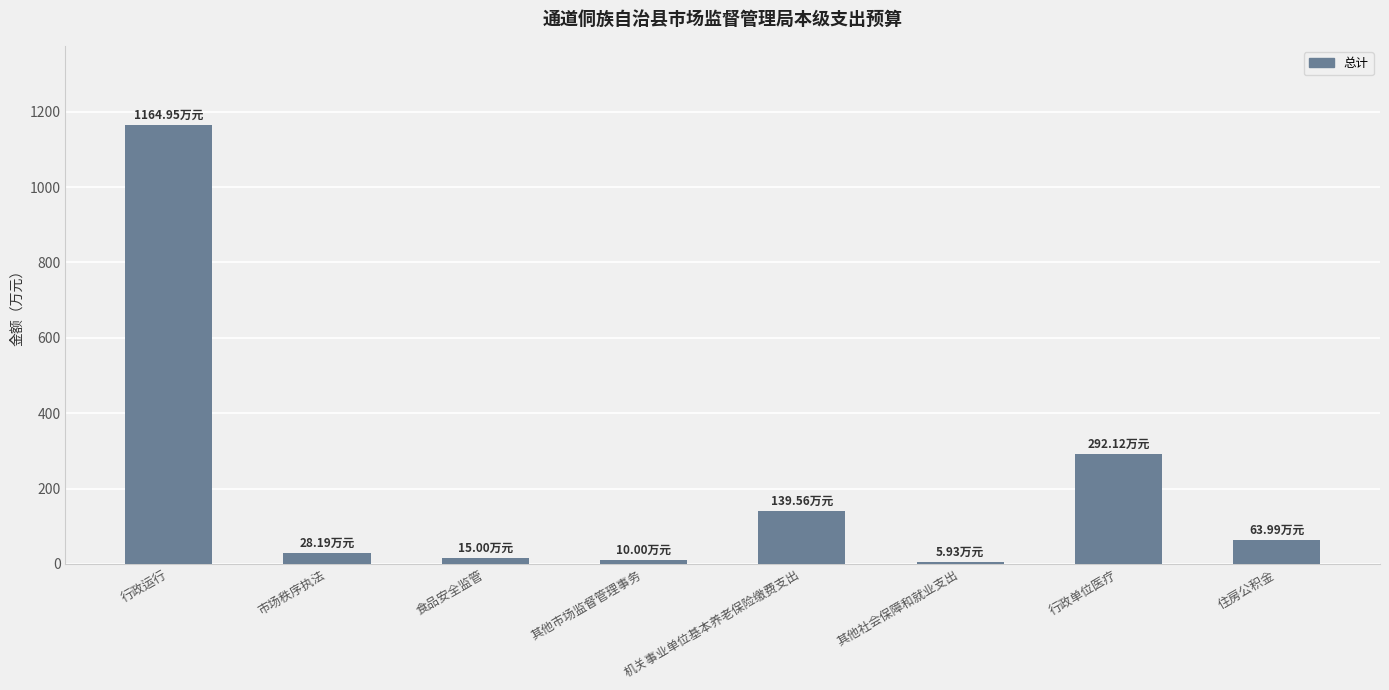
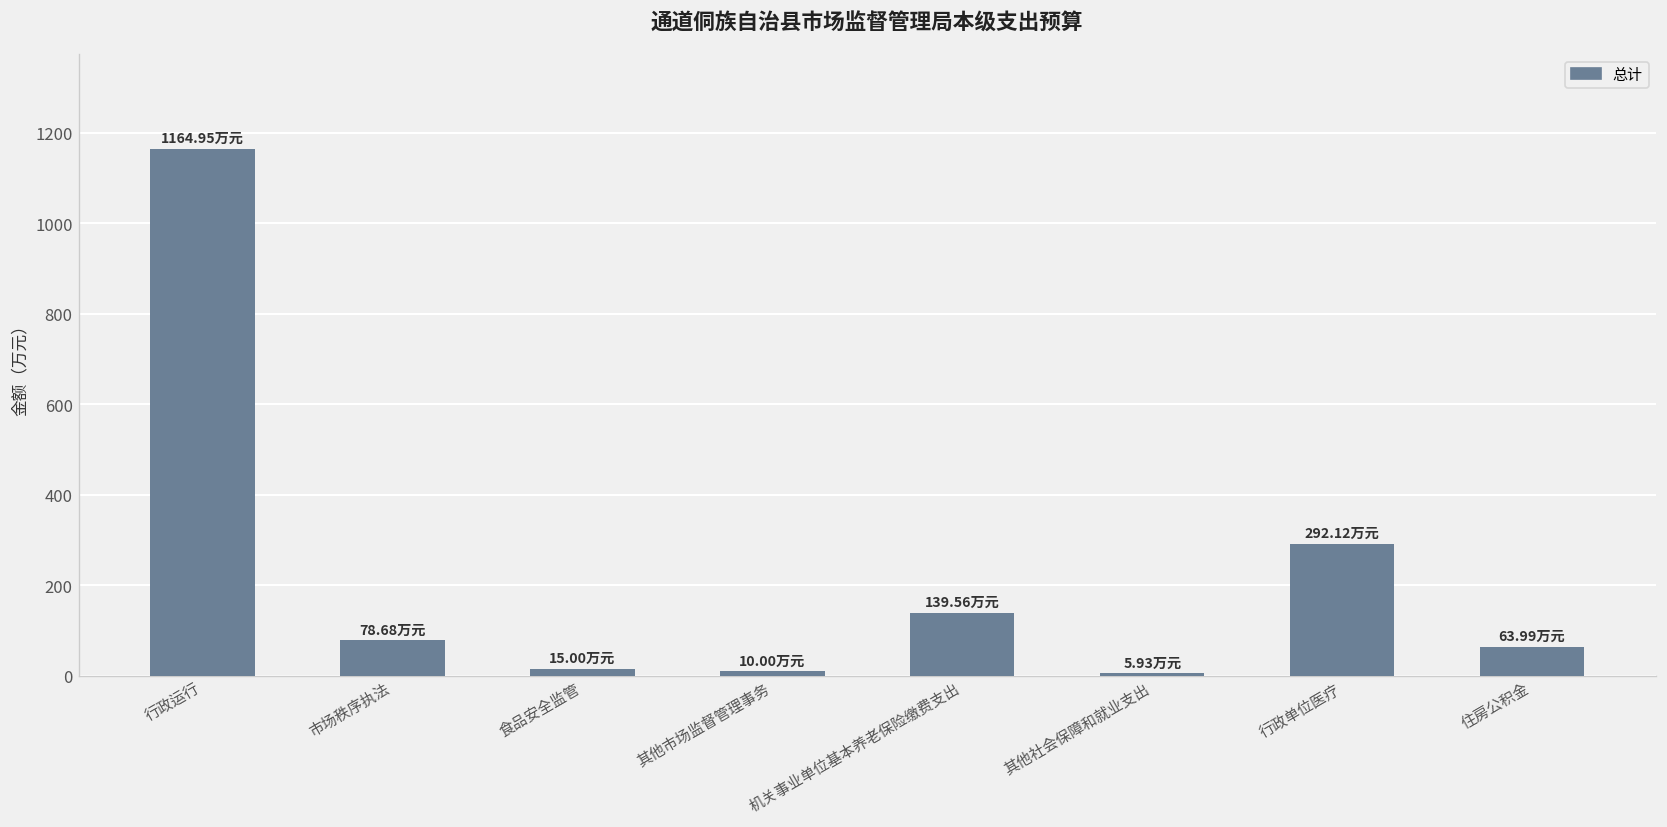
  {
    "行政运行": 1164.95,
-   "市场秩序执法": 28.19,
+   "市场秩序执法": 78.68,
    "食品安全监管": 15.00,
    "其他市场监督管理事务": 10.00,
    "机关事业单位基本养老保险缴费支出": 139.56,
    "其他社会保障和就业支出": 5.93,
    "行政单位医疗": 292.12,
    "住房公积金": 63.99
  }
